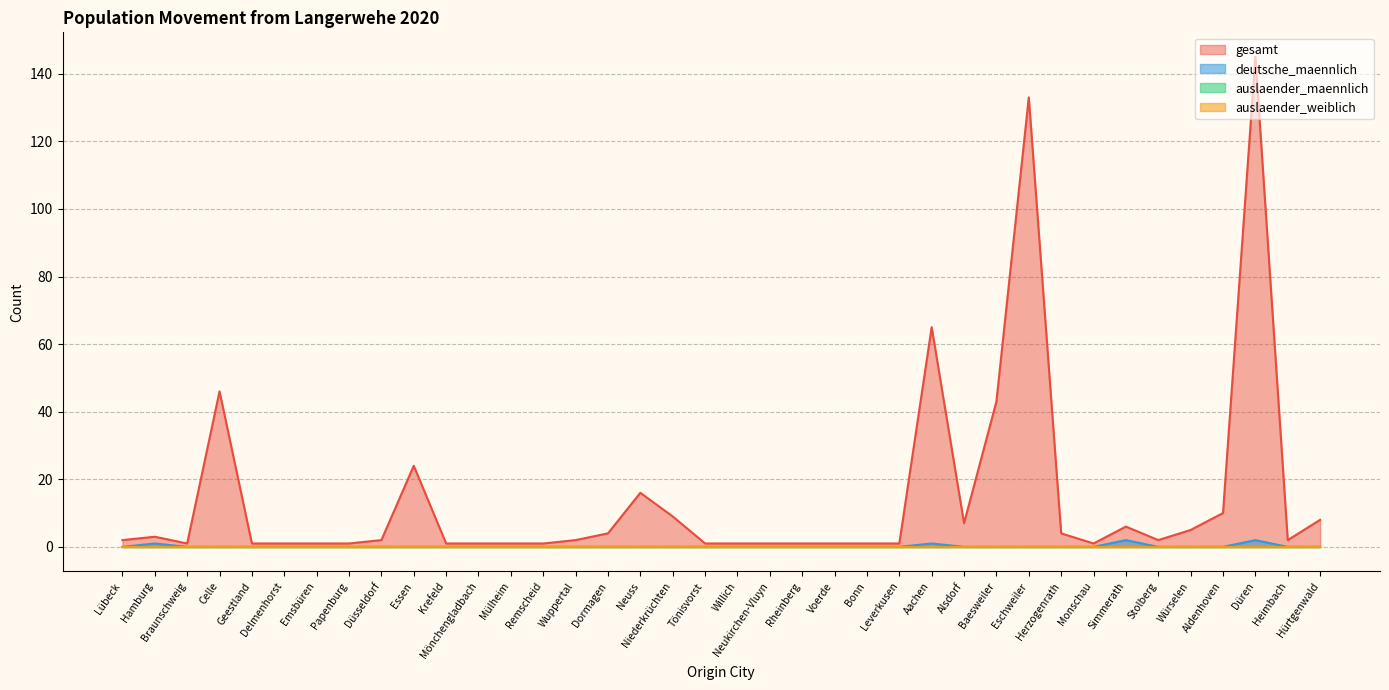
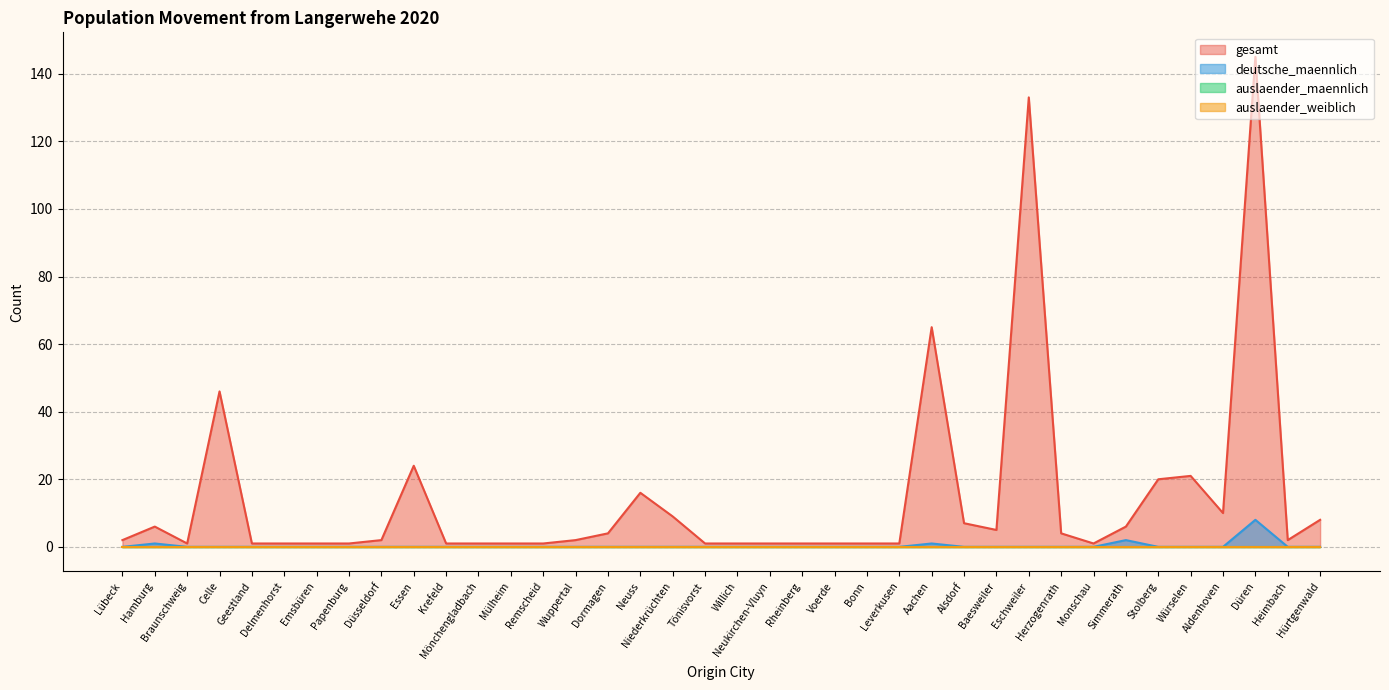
  {
    "gesamt": {
      "Lübeck": 2,
-     "Hamburg": 3,
+     "Hamburg": 6,
      "Braunschweig": 1,
      "Celle": 46,
      "Geestland": 1,
      "Delmenhorst": 1,
      "Emsbüren": 1,
      "Papenburg": 1,
      "Düsseldorf": 2,
      "Essen": 24,
      "Krefeld": 1,
      "Mönchengladbach": 1,
      "Mülheim": 1,
      "Remscheid": 1,
      "Wuppertal": 2,
      "Dormagen": 4,
      "Neuss": 16,
      "Niederkrüchten": 9,
      "Tönisvorst": 1,
      "Willich": 1,
      "Neukirchen-Vluyn": 1,
      "Rheinberg": 1,
      "Voerde": 1,
      "Bonn": 1,
      "Leverkusen": 1,
      "Aachen": 65,
      "Alsdorf": 7,
-     "Baesweiler": 43,
+     "Baesweiler": 5,
      "Eschweiler": 133,
      "Herzogenrath": 4,
      "Monschau": 1,
      "Simmerath": 6,
-     "Stolberg": 2,
-     "Würselen": 5,
+     "Stolberg": 20,
+     "Würselen": 21,
      "Aldenhoven": 10,
      "Heimbach": 2,
      "Hürtgenwald": 8
    },
    "deutsche_maennlich": {
      "Hamburg": 1,
      "Aachen": 1,
      "Simmerath": 2,
-     "Düren": 2
+     "Düren": 8
    },
    "auslaender_weiblich": {
      "Hamburg": 0,
      "Aachen": 0,
      "Simmerath": 0,
      "Düren": 0
    }
  }
